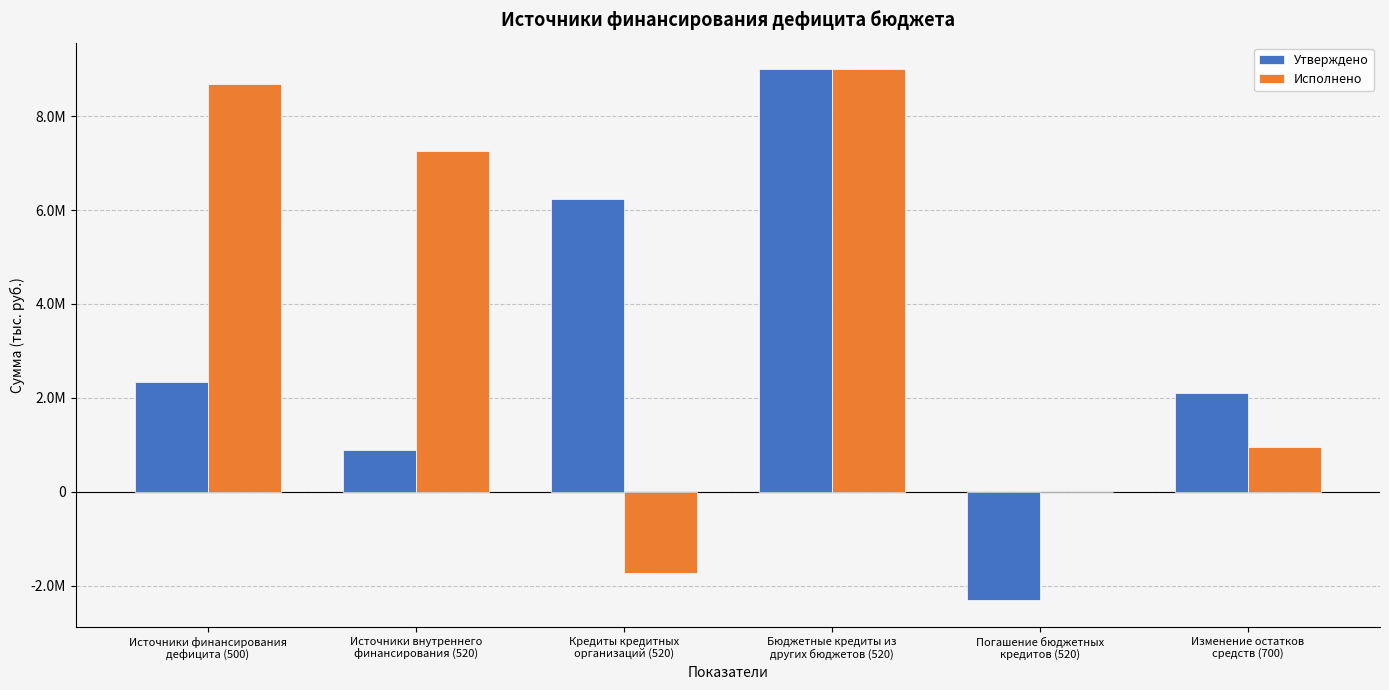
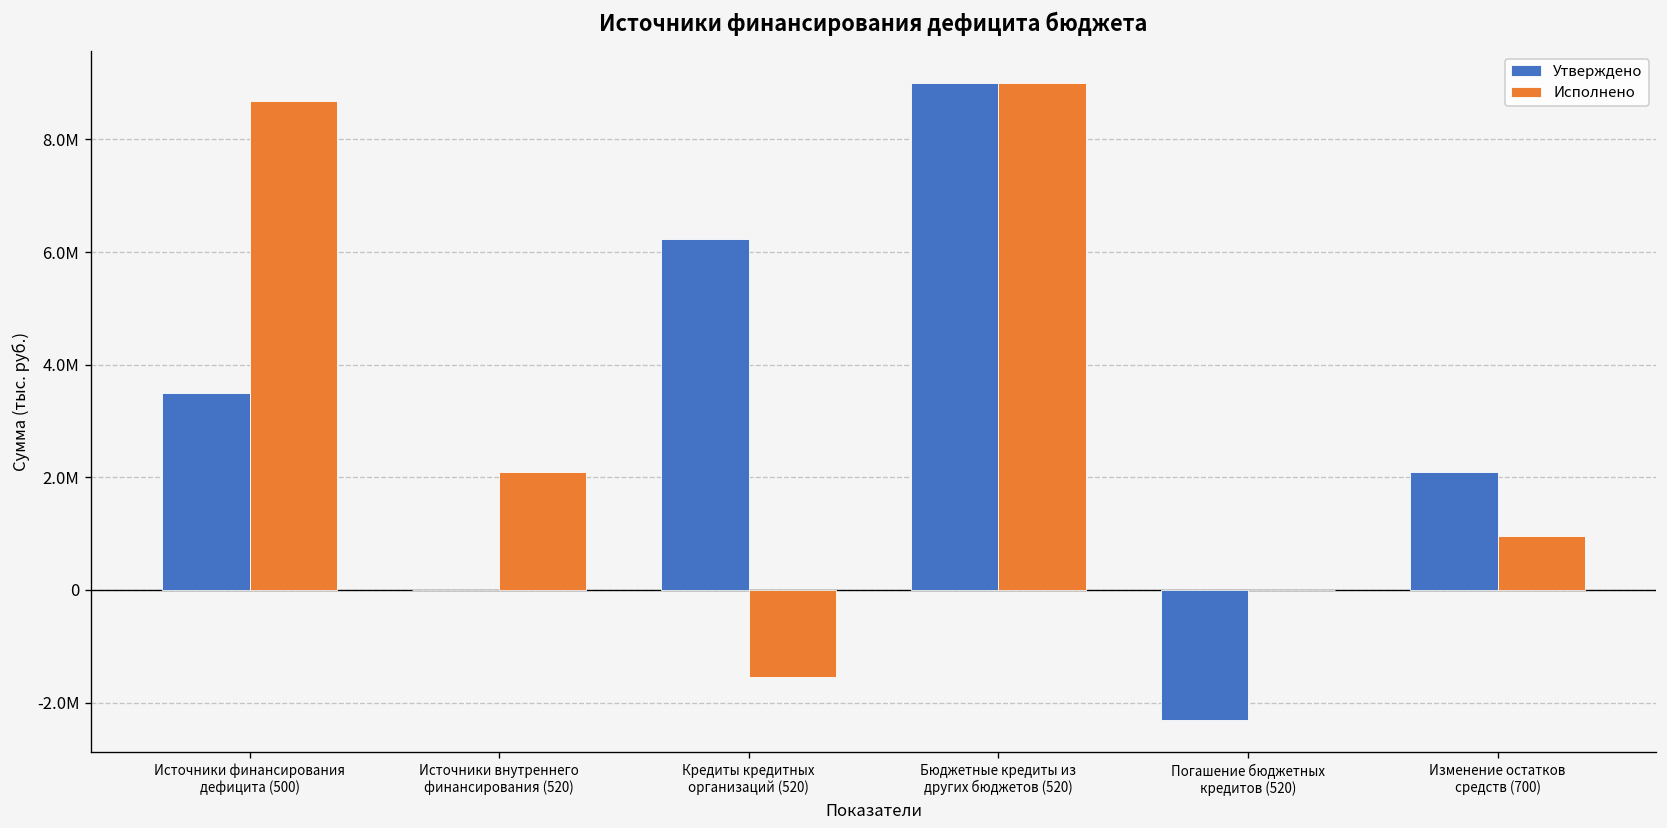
  {
    "Утверждено": {
-     "Источники финансирования дефицита (500)": 2300000,
-     "Источники внутреннего финансирования (520)": 900000,
+     "Источники финансирования дефицита (500)": 3500000,
+     "Источники внутреннего финансирования (520)": 0,
      "Кредиты кредитных организаций (520)": 6200000,
      "Бюджетные кредиты из других бюджетов (520)": 9000000,
      "Погашение бюджетных кредитов (520)": -2300000,
      "Изменение остатков средств (700)": 2100000
    },
    "Исполнено": {
      "Источники финансирования дефицита (500)": 8700000,
-     "Источники внутреннего финансирования (520)": 7300000,
-     "Кредиты кредитных организаций (520)": -1700000,
+     "Источники внутреннего финансирования (520)": 2100000,
+     "Кредиты кредитных организаций (520)": -1500000,
      "Бюджетные кредиты из других бюджетов (520)": 9000000,
      "Погашение бюджетных кредитов (520)": 0,
      "Изменение остатков средств (700)": 1000000
    }
  }
